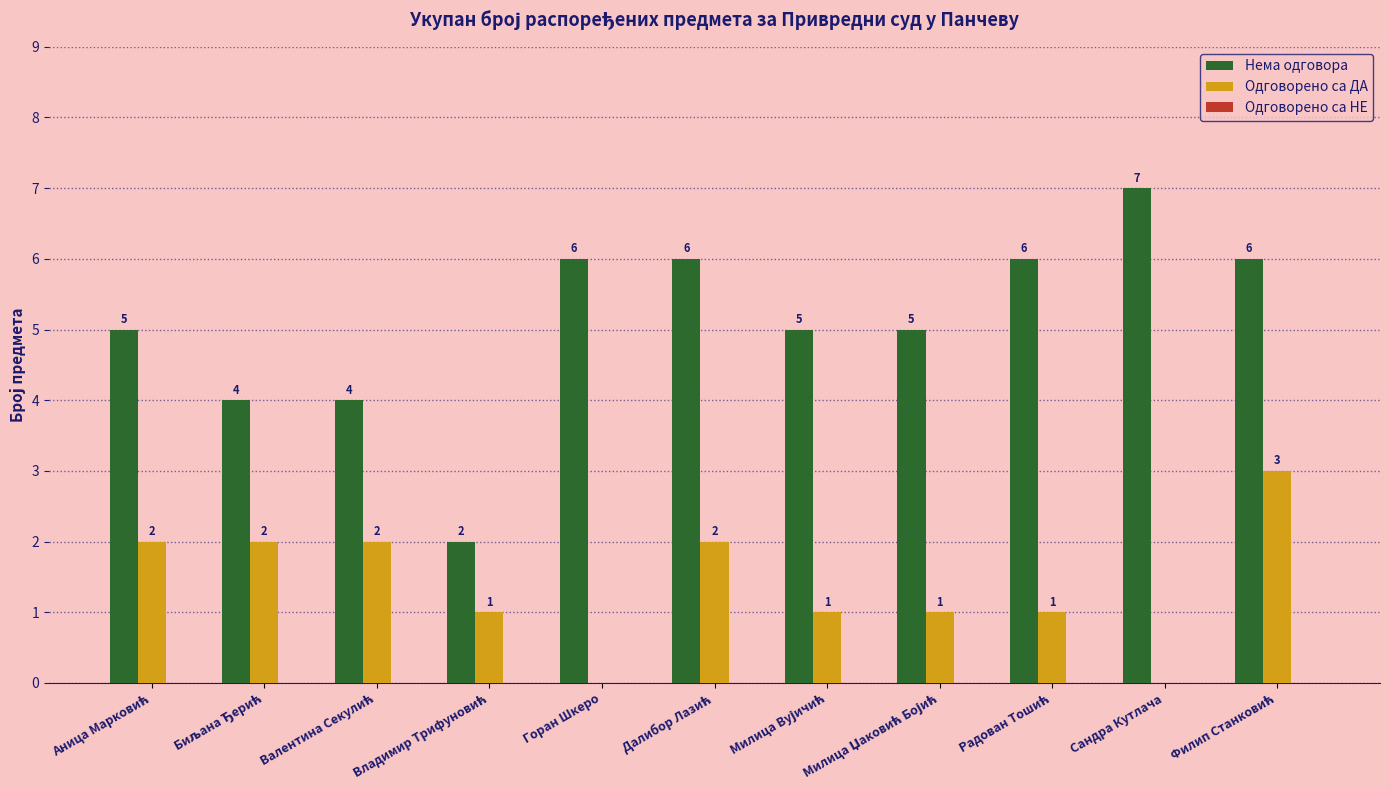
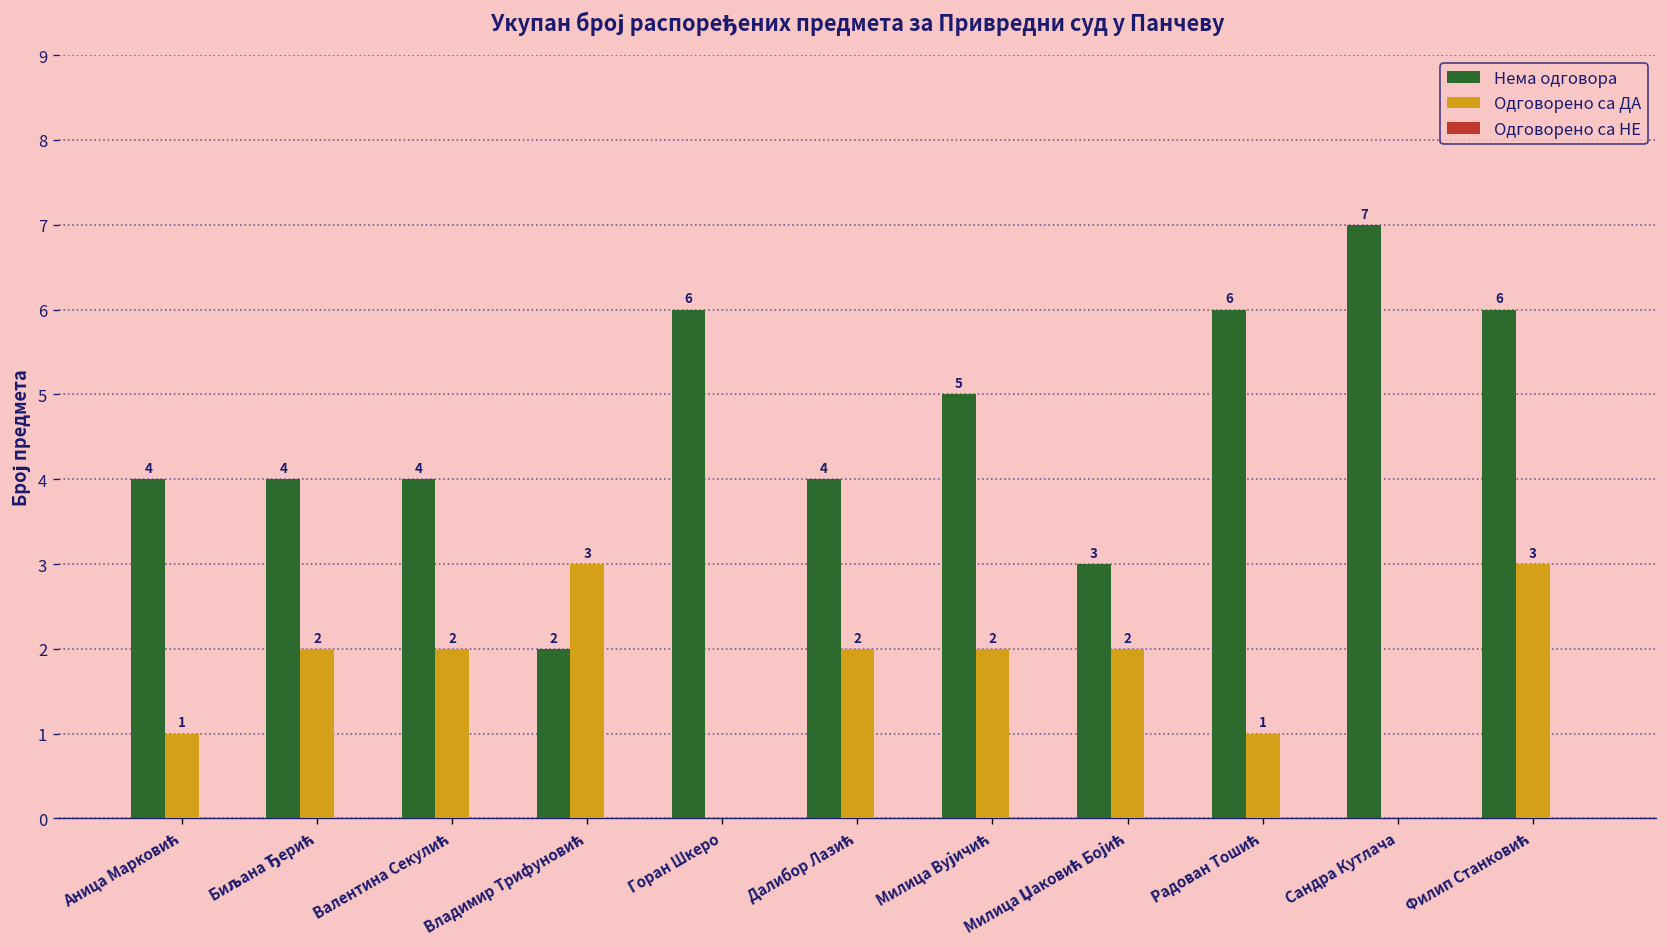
  {
    "Нема одговора": {
-     "Аница Марковић": 5,
+     "Аница Марковић": 4,
      "Биљана Ђерић": 4,
      "Валентина Секулић": 4,
      "Владимир Трифуновић": 2,
      "Горан Шкеро": 6,
-     "Далибор Лазић": 6,
+     "Далибор Лазић": 4,
      "Милица Вујичић": 5,
-     "Милица Џаковић Бојић": 5,
+     "Милица Џаковић Бојић": 3,
      "Радован Тошић": 6,
      "Сандра Кутлача": 7,
      "Филип Станковић": 6
    },
    "Одговорено са ДА": {
-     "Аница Марковић": 2,
+     "Аница Марковић": 1,
      "Биљана Ђерић": 2,
      "Валентина Секулић": 2,
-     "Владимир Трифуновић": 1,
+     "Владимир Трифуновић": 3,
      "Далибор Лазић": 2,
-     "Милица Вујичић": 1,
-     "Милица Џаковић Бојић": 1,
+     "Милица Вујичић": 2,
+     "Милица Џаковић Бојић": 2,
      "Радован Тошић": 1,
      "Филип Станковић": 3
    },
    "Одговорено са НЕ": {
      "Аница Марковић": 0.0,
      "Биљана Ђерић": 0.0,
      "Валентина Секулић": 0.0,
      "Владимир Трифуновић": 0.0,
      "Горан Шкеро": 0.0,
      "Далибор Лазић": 0.0,
      "Милица Вујичић": 0.0,
      "Милица Џаковић Бојић": 0.0,
      "Радован Тошић": 0.0,
      "Сандра Кутлача": 0.0,
      "Филип Станковић": 0.0
    }
  }
